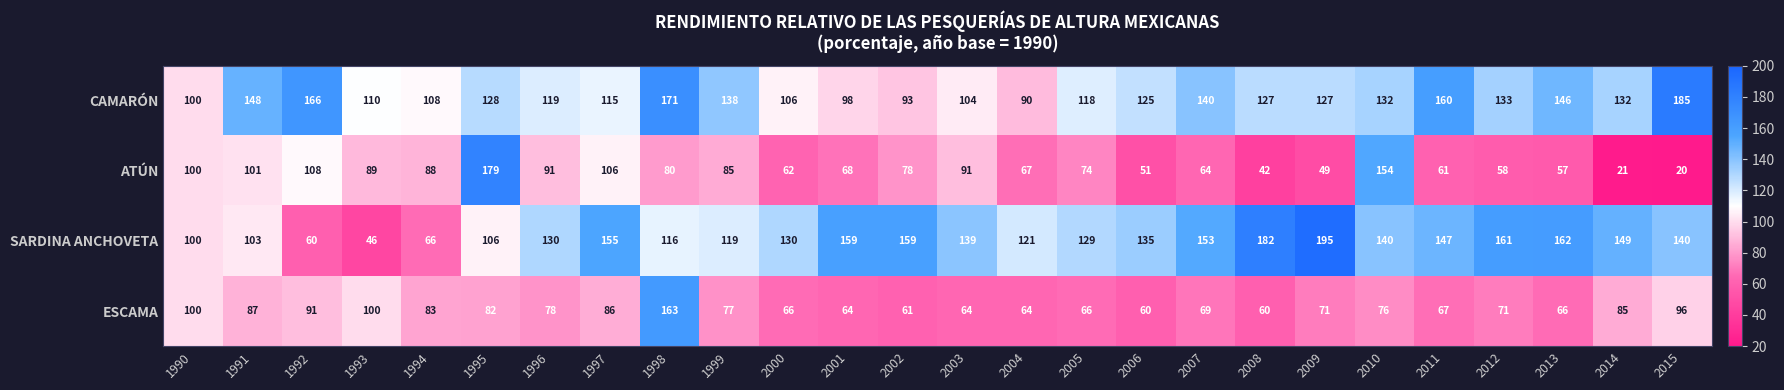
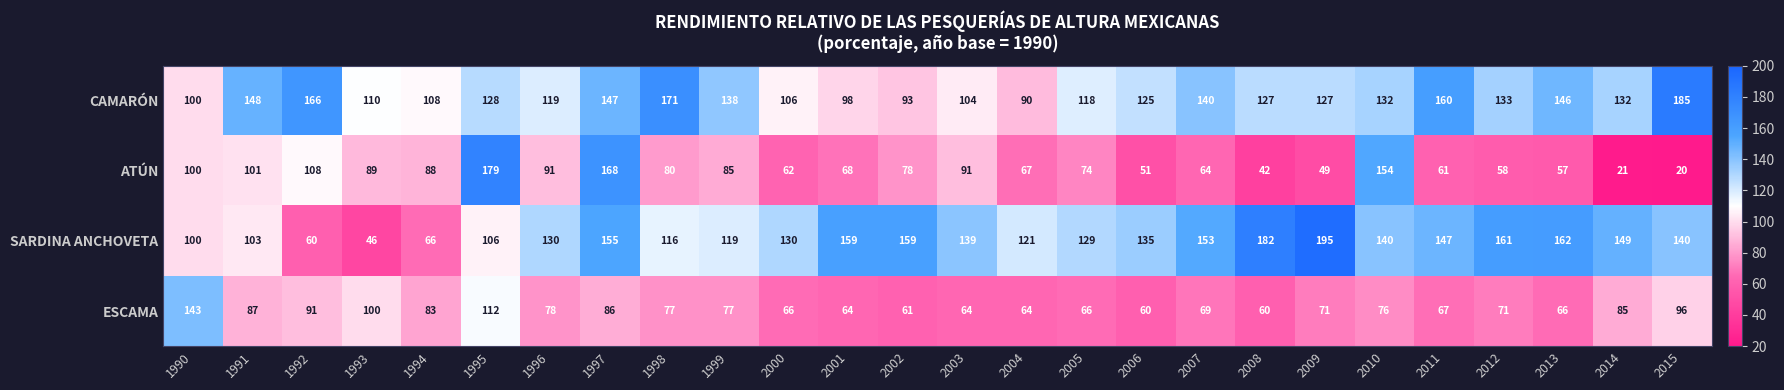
  {
    "CAMARÓN": {
      "1990": 100,
      "1991": 148,
      "1992": 166,
      "1993": 110,
      "1994": 108,
      "1995": 128,
      "1996": 119,
-     "1997": 115,
+     "1997": 147,
      "1998": 171,
      "1999": 138,
      "2000": 106,
      "2001": 98,
      "2002": 93,
      "2003": 104,
      "2004": 90,
      "2005": 118,
      "2006": 125,
      "2007": 140,
      "2008": 127,
      "2009": 127,
      "2010": 132,
      "2011": 160,
      "2012": 133,
      "2013": 146,
      "2014": 132,
      "2015": 185
    },
    "ATÚN": {
      "1990": 100,
      "1991": 101,
      "1992": 108,
      "1993": 89,
      "1994": 88,
      "1995": 179,
      "1996": 91,
-     "1997": 106,
+     "1997": 168,
      "1998": 80,
      "1999": 85,
      "2000": 62,
      "2001": 68,
      "2002": 78,
      "2003": 91,
      "2004": 67,
      "2005": 74,
      "2006": 51,
      "2007": 64,
      "2008": 42,
      "2009": 49,
      "2010": 154,
      "2011": 61,
      "2012": 58,
      "2013": 57,
      "2014": 21,
      "2015": 20
    },
    "SARDINA ANCHOVETA": {
      "1990": 100,
      "1991": 103,
      "1992": 60,
      "1993": 46,
      "1994": 66,
      "1995": 106,
      "1996": 130,
      "1997": 155,
      "1998": 116,
      "1999": 119,
      "2000": 130,
      "2001": 159,
      "2002": 159,
      "2003": 139,
      "2004": 121,
      "2005": 129,
      "2006": 135,
      "2007": 153,
      "2008": 182,
      "2009": 195,
      "2010": 140,
      "2011": 147,
      "2012": 161,
      "2013": 162,
      "2014": 149,
      "2015": 140
    },
    "ESCAMA": {
-     "1990": 100,
+     "1990": 143,
      "1991": 87,
      "1992": 91,
      "1993": 100,
      "1994": 83,
-     "1995": 82,
+     "1995": 112,
      "1996": 78,
      "1997": 86,
-     "1998": 163,
+     "1998": 77,
      "1999": 77,
      "2000": 66,
      "2001": 64,
      "2002": 61,
      "2003": 64,
      "2004": 64,
      "2005": 66,
      "2006": 60,
      "2007": 69,
      "2008": 60,
      "2009": 71,
      "2010": 76,
      "2011": 67,
      "2012": 71,
      "2013": 66,
      "2014": 85,
      "2015": 96
    }
  }
